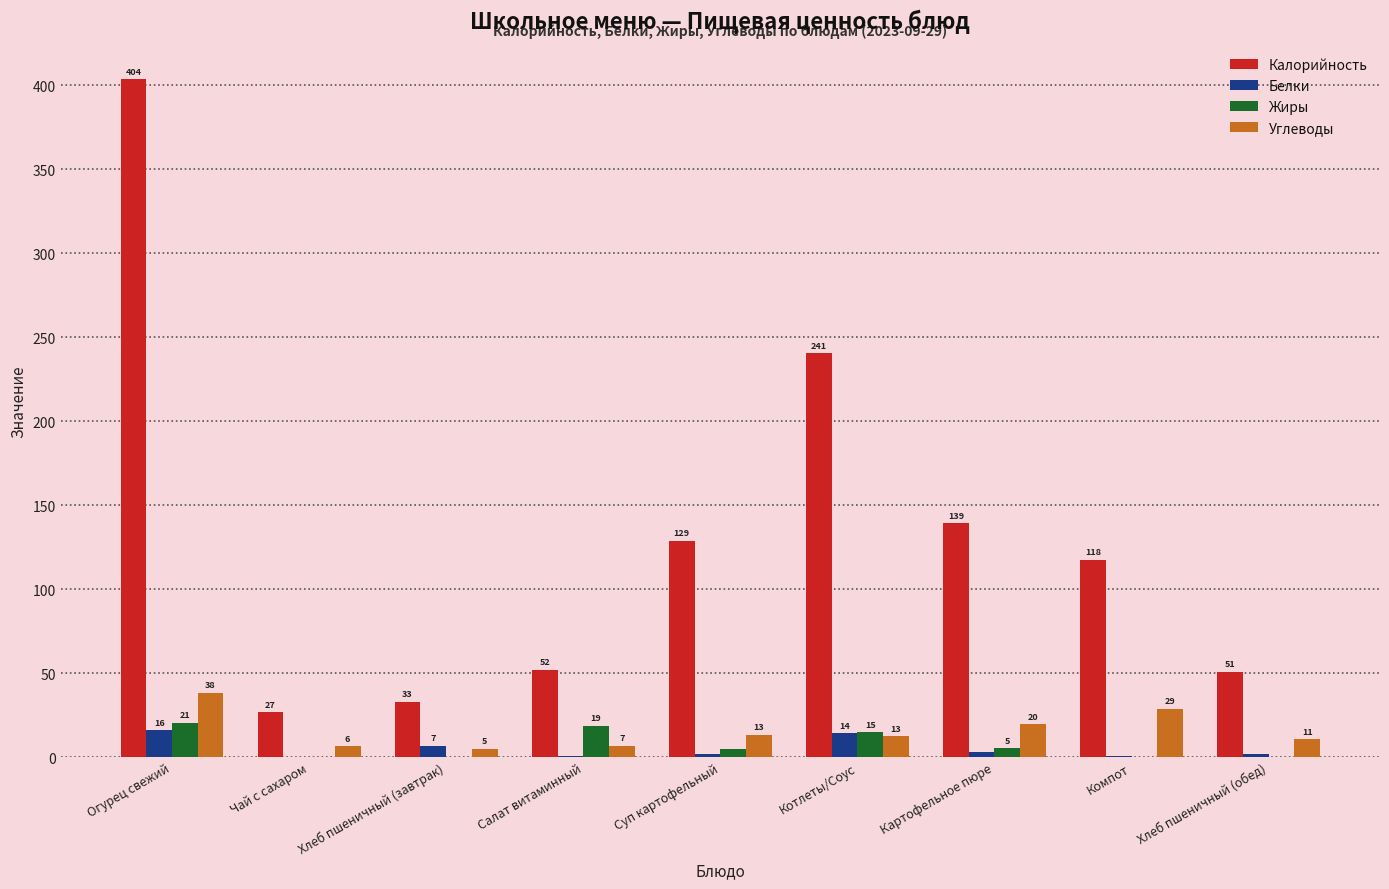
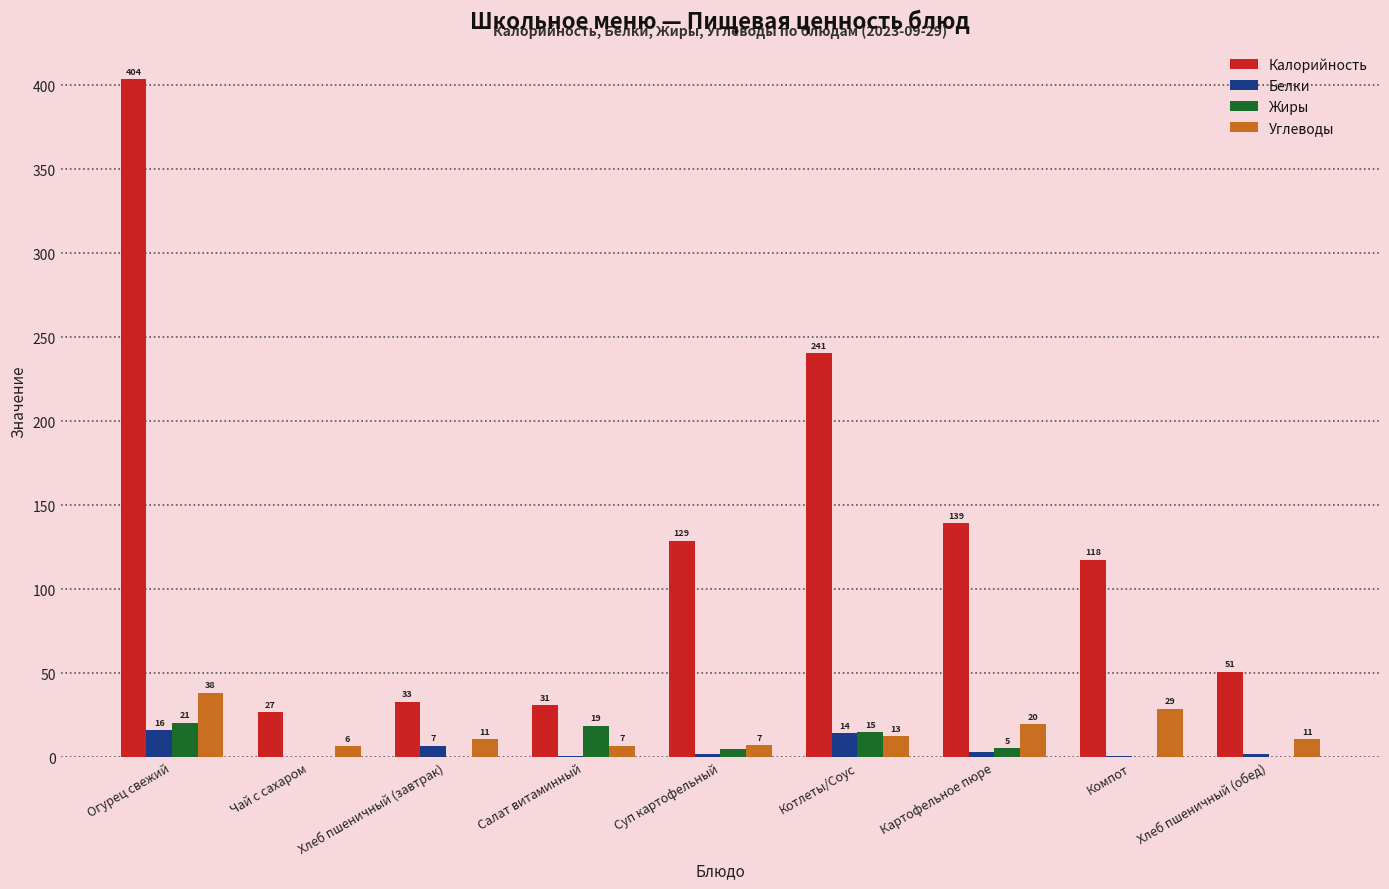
  {
    "Калорийность": {
      "Огурец свежий": 404,
      "Чай с сахаром": 27,
      "Хлеб пшеничный (завтрак)": 33,
-     "Салат витаминный": 52,
+     "Салат витаминный": 31,
      "Суп картофельный": 129,
      "Котлеты/Соус": 241,
      "Картофельное пюре": 139,
      "Компот": 118,
      "Хлеб пшеничный (обед)": 51
    },
    "Белки": {
      "Огурец свежий": 16,
      "Хлеб пшеничный (завтрак)": 7,
      "Котлеты/Соус": 14
    },
    "Жиры": {
      "Огурец свежий": 21,
      "Салат витаминный": 19,
      "Котлеты/Соус": 15,
      "Картофельное пюре": 5
    },
    "Углеводы": {
      "Огурец свежий": 38,
      "Чай с сахаром": 6,
-     "Хлеб пшеничный (завтрак)": 5,
+     "Хлеб пшеничный (завтрак)": 11,
      "Салат витаминный": 7,
-     "Суп картофельный": 13,
+     "Суп картофельный": 7,
      "Котлеты/Соус": 13,
      "Картофельное пюре": 20,
      "Компот": 29,
      "Хлеб пшеничный (обед)": 11
    }
  }
